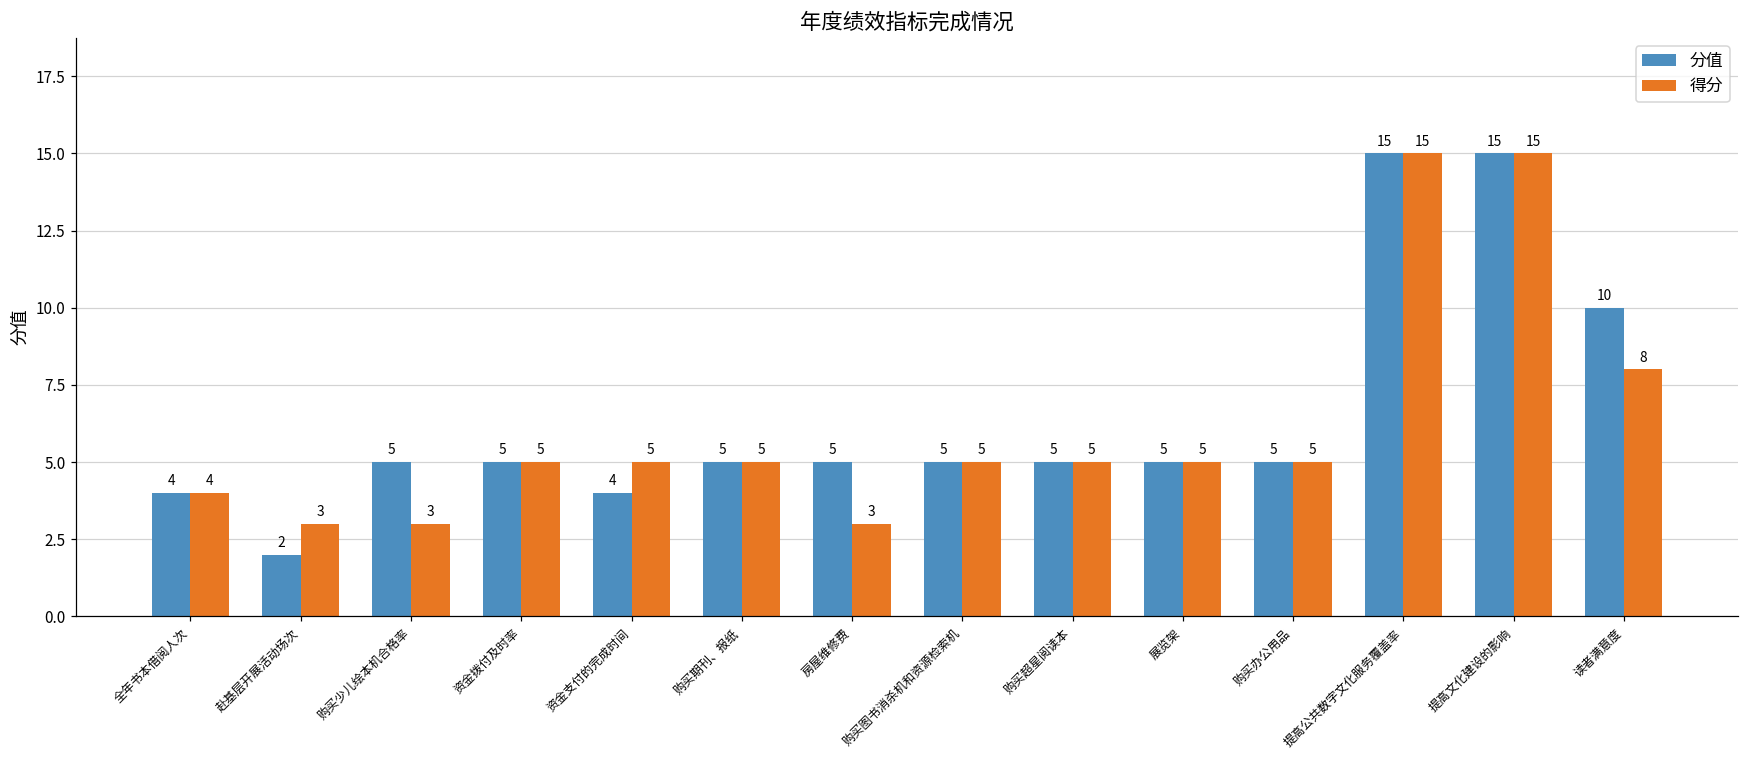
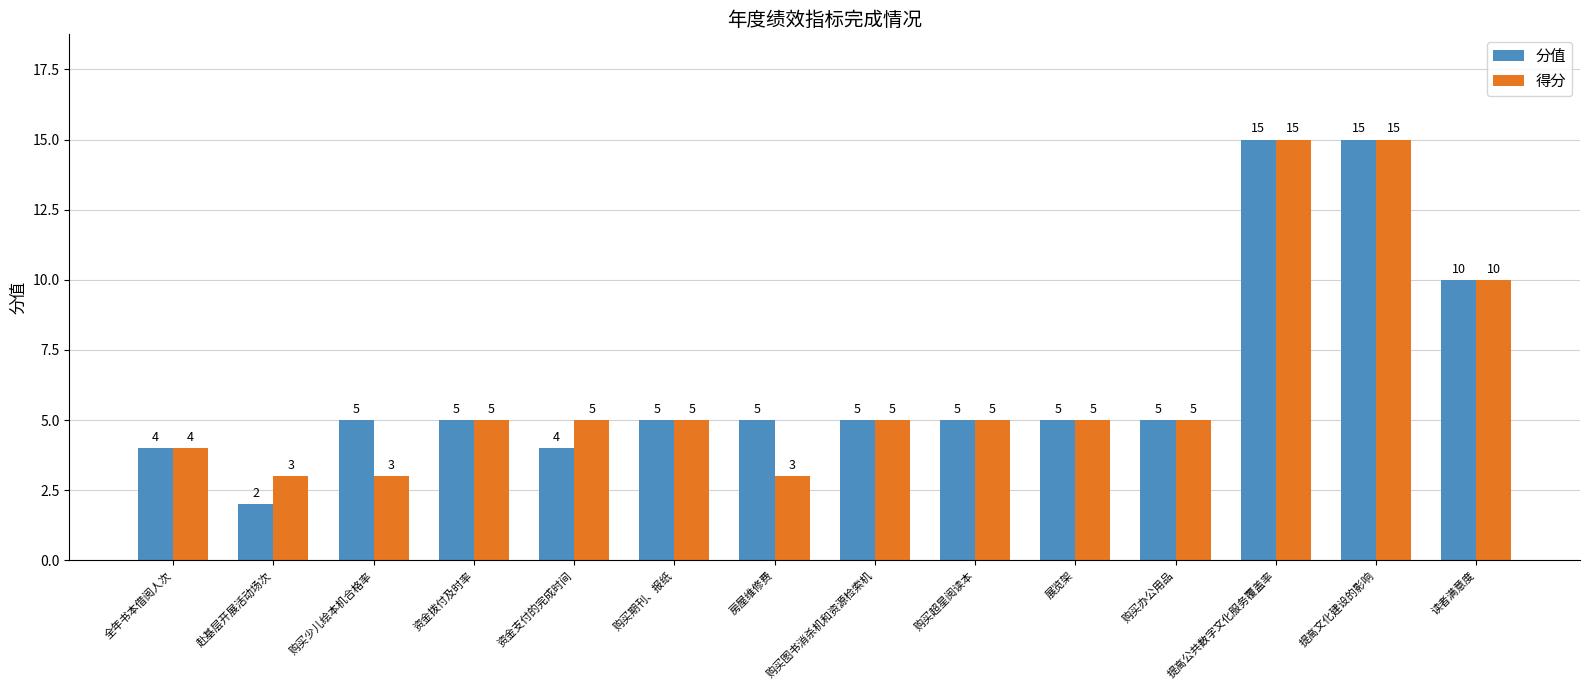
  {
    "分值": {
      "全年书本借阅人次": 4,
      "赴基层开展活动场次": 2,
      "购买少儿绘本机合格率": 5,
      "资金拨付及时率": 5,
      "资金支付的完成时间": 4,
      "购买期刊、报纸": 5,
      "房屋维修费": 5,
      "购买图书消杀机和资源检索机": 5,
      "购买超星阅读本": 5,
      "展览架": 5,
      "购买办公用品": 5,
      "提高公共数字文化服务覆盖率": 15,
      "提高文化建设的影响": 15,
      "读者满意度": 10
    },
    "得分": {
      "全年书本借阅人次": 4,
      "赴基层开展活动场次": 3,
      "购买少儿绘本机合格率": 3,
      "资金拨付及时率": 5,
      "资金支付的完成时间": 5,
      "购买期刊、报纸": 5,
      "房屋维修费": 3,
      "购买图书消杀机和资源检索机": 5,
      "购买超星阅读本": 5,
      "展览架": 5,
      "购买办公用品": 5,
      "提高公共数字文化服务覆盖率": 15,
      "提高文化建设的影响": 15,
-     "读者满意度": 8
+     "读者满意度": 10
    }
  }
